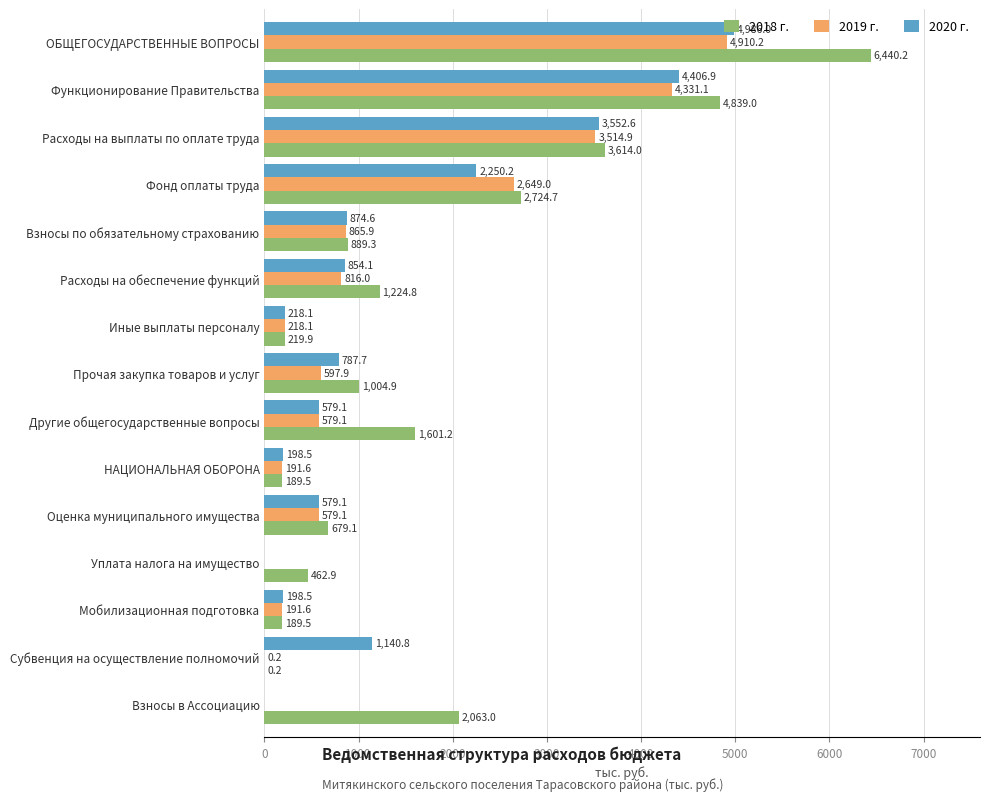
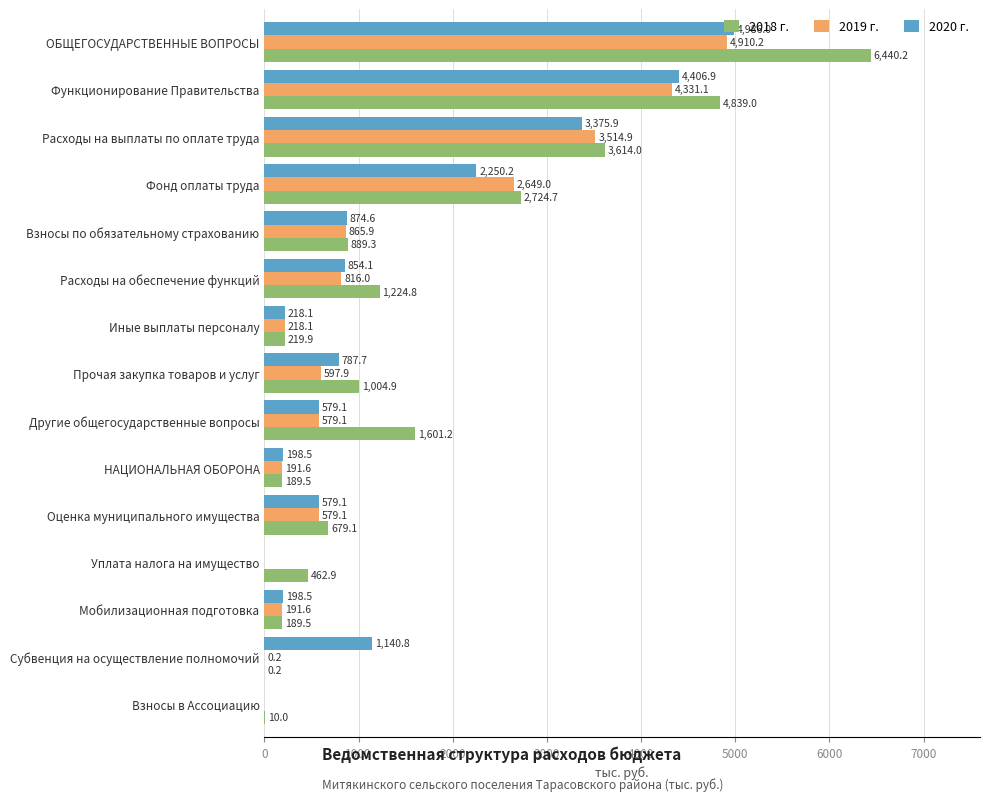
  {
    "2018 г.": {
      "ОБЩЕГОСУДАРСТВЕННЫЕ ВОПРОСЫ": "6,440.2",
      "Функционирование Правительства": "4,839.0",
      "Расходы на выплаты по оплате труда": "3,614.0",
      "Фонд оплаты труда": "2,724.7",
      "Взносы по обязательному страхованию": "889.3",
      "Расходы на обеспечение функций": "1,224.8",
      "Иные выплаты персоналу": "219.9",
      "Прочая закупка товаров и услуг": "1,004.9",
      "Другие общегосударственные вопросы": "1,601.2",
      "НАЦИОНАЛЬНАЯ ОБОРОНА": "189.5",
      "Оценка муниципального имущества": "679.1",
      "Уплата налога на имущество": "462.9",
      "Мобилизационная подготовка": "189.5",
      "Субвенция на осуществление полномочий": "0.2",
-     "Взносы в Ассоциацию": "2,063.0"
+     "Взносы в Ассоциацию": "10.0"
    },
    "2019 г.": {
      "ОБЩЕГОСУДАРСТВЕННЫЕ ВОПРОСЫ": "4,910.2",
      "Функционирование Правительства": "4,331.1",
      "Расходы на выплаты по оплате труда": "3,514.9",
      "Фонд оплаты труда": "2,649.0",
      "Взносы по обязательному страхованию": "865.9",
      "Расходы на обеспечение функций": "816.0",
      "Иные выплаты персоналу": "218.1",
      "Прочая закупка товаров и услуг": "597.9",
      "Другие общегосударственные вопросы": "579.1",
      "НАЦИОНАЛЬНАЯ ОБОРОНА": "191.6",
      "Оценка муниципального имущества": "579.1",
      "Мобилизационная подготовка": "191.6",
      "Субвенция на осуществление полномочий": "0.2"
    },
    "2020 г.": {
      "ОБЩЕГОСУДАРСТВЕННЫЕ ВОПРОСЫ": "4,986.0",
      "Функционирование Правительства": "4,406.9",
-     "Расходы на выплаты по оплате труда": "3,552.6",
+     "Расходы на выплаты по оплате труда": "3,375.9",
      "Фонд оплаты труда": "2,250.2",
      "Взносы по обязательному страхованию": "874.6",
      "Расходы на обеспечение функций": "854.1",
      "Иные выплаты персоналу": "218.1",
      "Прочая закупка товаров и услуг": "787.7",
      "Другие общегосударственные вопросы": "579.1",
      "НАЦИОНАЛЬНАЯ ОБОРОНА": "198.5",
      "Оценка муниципального имущества": "579.1",
      "Мобилизационная подготовка": "198.5",
      "Субвенция на осуществление полномочий": "1,140.8"
    }
  }
